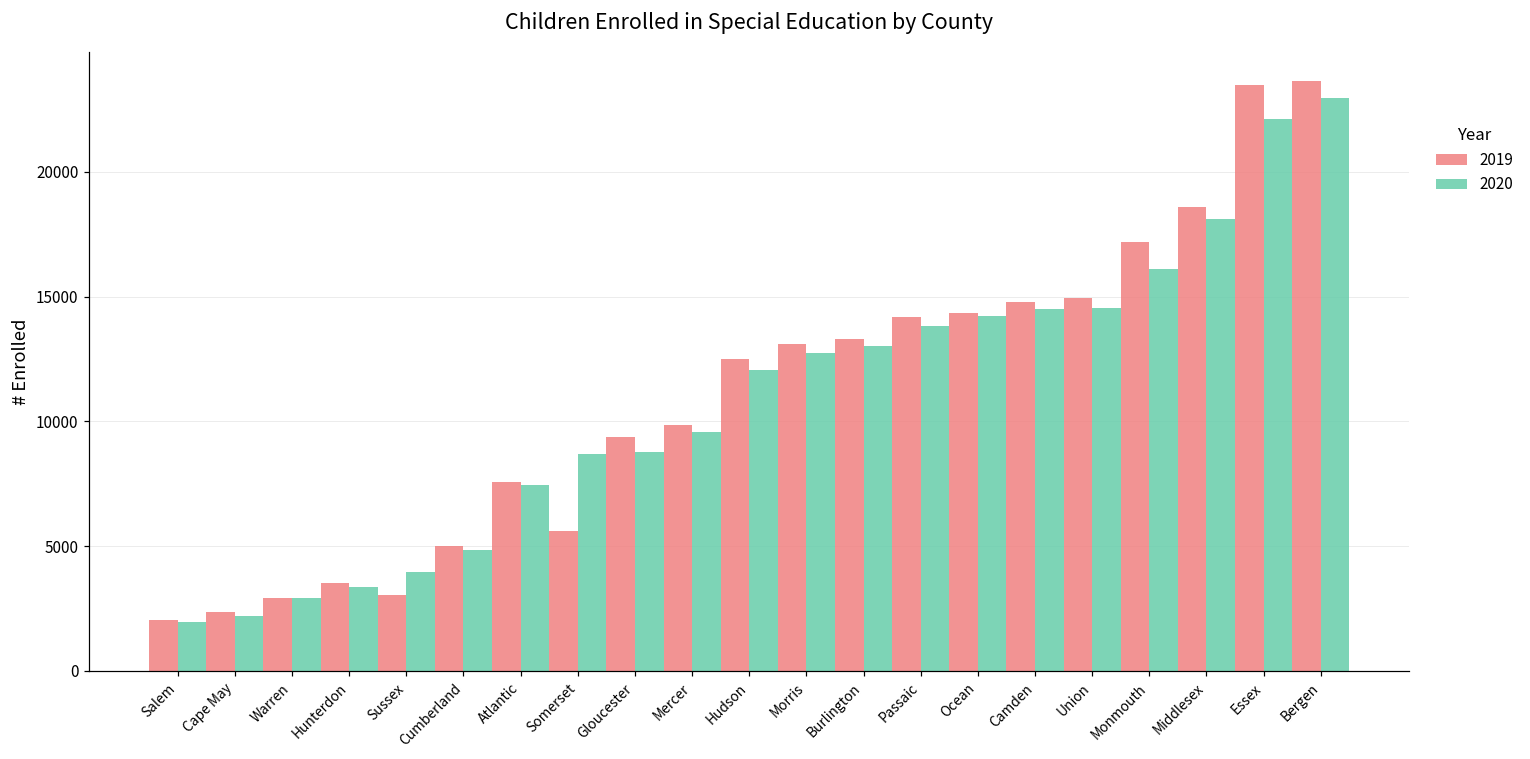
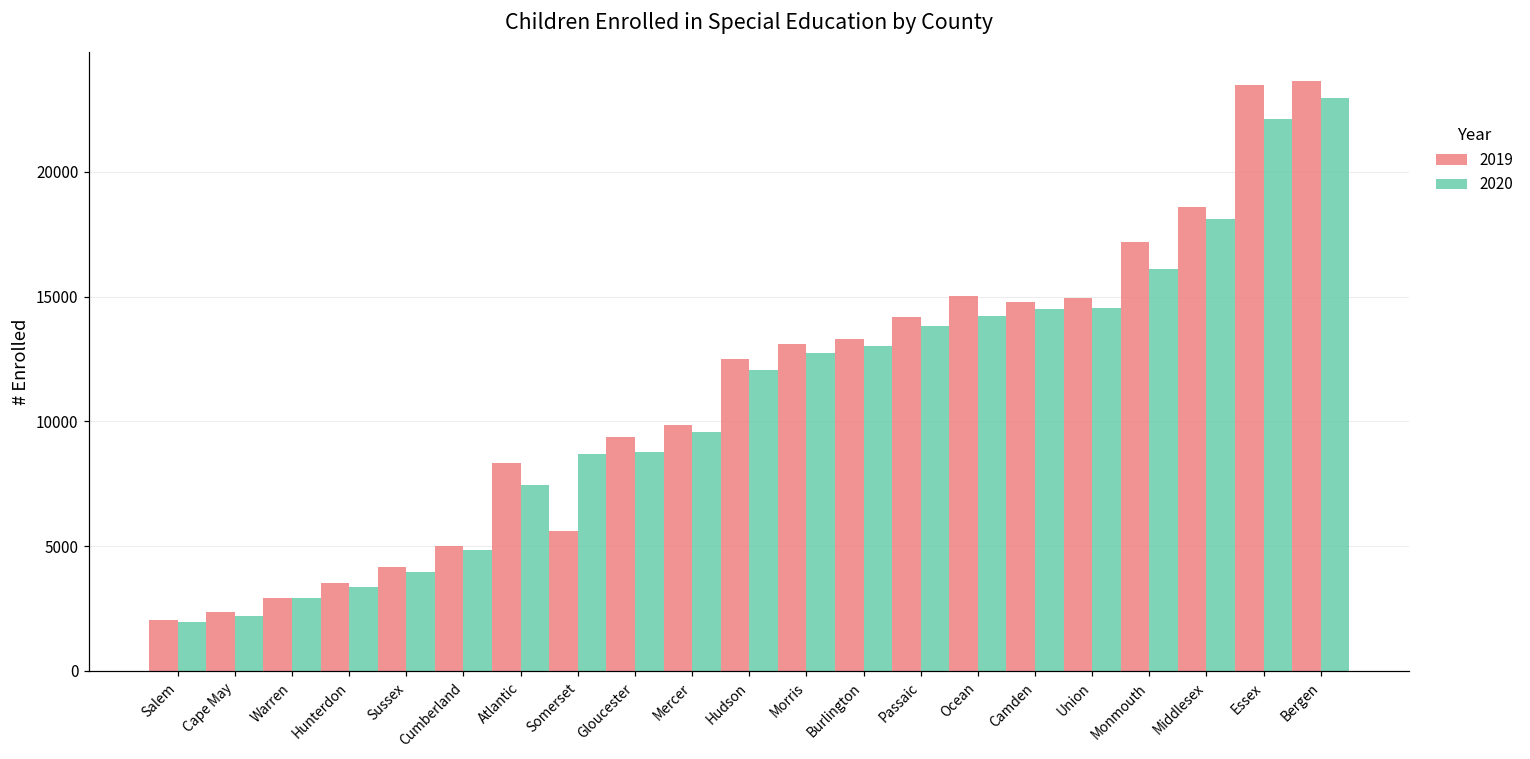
  {
    "2019": {
      "Salem": 2100,
      "Cape May": 2400,
      "Warren": 2900,
      "Hunterdon": 3500,
-     "Sussex": 3000,
+     "Sussex": 4200,
      "Cumberland": 5000,
-     "Atlantic": 7600,
+     "Atlantic": 8300,
      "Somerset": 5600,
      "Gloucester": 9400,
      "Mercer": 9900,
      "Hudson": 12500,
      "Morris": 13100,
      "Burlington": 13300,
      "Passaic": 14200,
-     "Ocean": 14400,
+     "Ocean": 15000,
      "Camden": 14800,
      "Union": 15000,
      "Monmouth": 17200,
      "Middlesex": 18600,
      "Essex": 23500,
      "Bergen": 23600
    },
    "2020": {
      "Salem": 2000,
      "Cape May": 2200,
      "Warren": 2900,
      "Hunterdon": 3400,
      "Sussex": 4000,
      "Cumberland": 4800,
      "Atlantic": 7500,
      "Somerset": 8700,
      "Gloucester": 8800,
      "Mercer": 9600,
      "Hudson": 12100,
      "Morris": 12700,
      "Burlington": 13000,
      "Passaic": 13800,
      "Ocean": 14200,
      "Camden": 14500,
      "Union": 14500,
      "Monmouth": 16100,
      "Middlesex": 18100,
      "Essex": 22100,
      "Bergen": 23000
    }
  }
